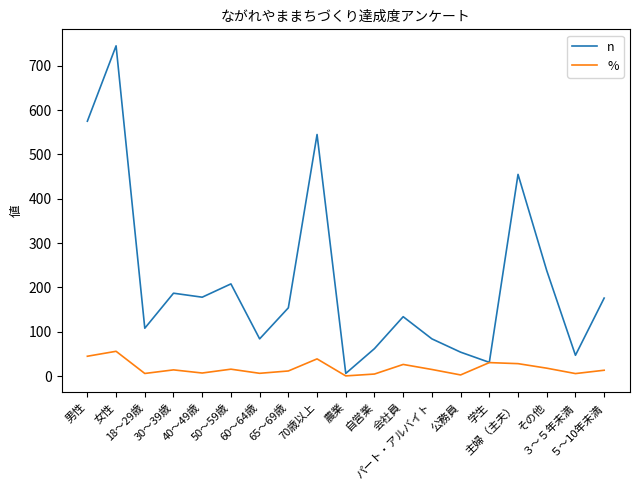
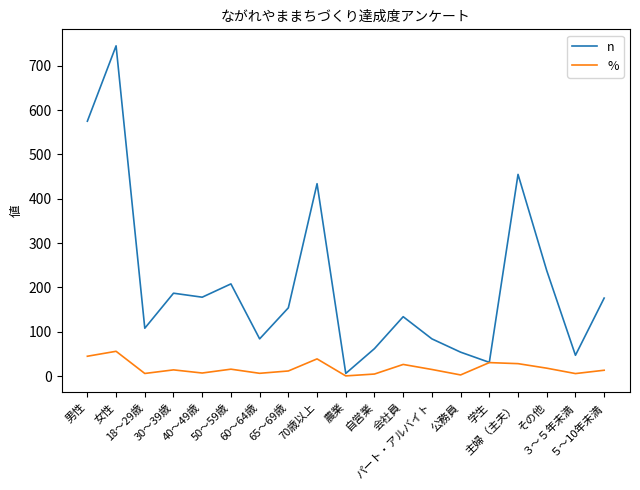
  {
    "n": {
      "男性": 580,
      "女性": 750,
      "18～29歳": 110,
      "30～39歳": 190,
      "40～49歳": 180,
      "50～59歳": 210,
      "60～64歳": 80,
      "65～69歳": 150,
-     "70歳以上": 550,
+     "70歳以上": 430,
      "自営業": 60,
      "会社員": 130,
      "パート・アルバイト": 80,
      "公務員": 50,
      "主婦（主夫）": 460,
      "その他": 240,
      "３～５年未満": 50,
      "５～10年未満": 180
    },
    "%": {
      "男性": 40,
      "女性": 60,
      "18～29歳": 10,
      "30～39歳": 10,
      "40～49歳": 10,
      "50～59歳": 20,
      "60～64歳": 10,
      "65～69歳": 10,
      "70歳以上": 40,
      "自営業": 0,
      "会社員": 30,
      "パート・アルバイト": 10,
      "公務員": 0,
      "主婦（主夫）": 30,
      "その他": 20,
      "３～５年未満": 10,
      "５～10年未満": 10
    }
  }
